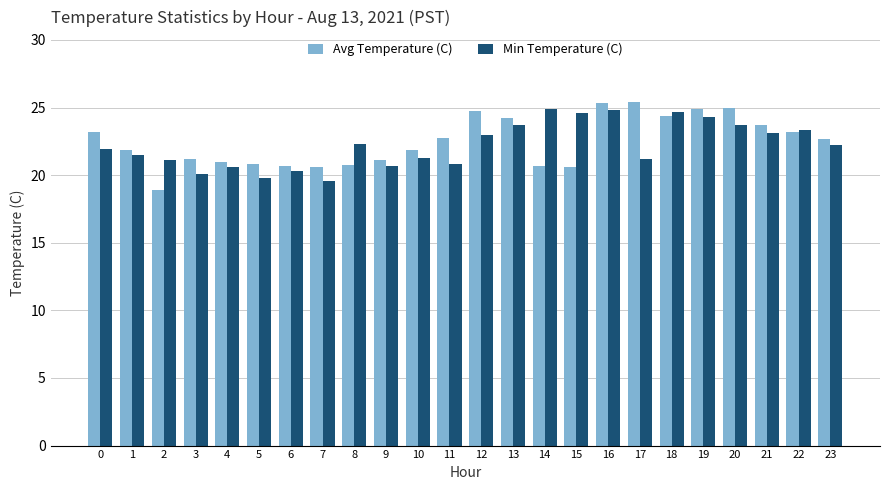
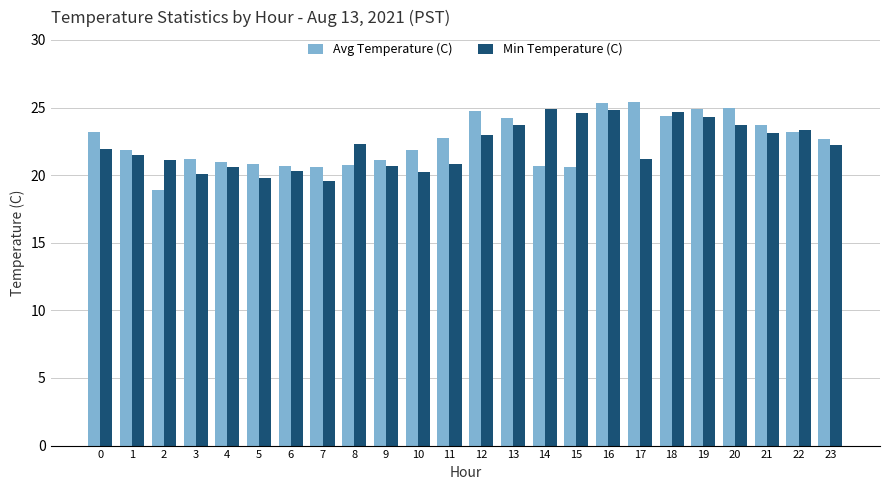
  {
    "Avg Temperature (C)": {
      "0": 23.2,
      "1": 21.9,
      "2": 18.9,
      "3": 21.2,
      "4": 21.0,
      "5": 20.8,
      "6": 20.7,
      "7": 20.6,
      "8": 20.7,
      "9": 21.2,
      "10": 21.9,
      "11": 22.8,
      "12": 24.8,
      "13": 24.2,
      "14": 20.7,
      "15": 20.6,
      "16": 25.4,
      "17": 25.4,
      "18": 24.4,
      "19": 24.9,
      "20": 25.0,
      "21": 23.7,
      "22": 23.2,
      "23": 22.7
    },
    "Min Temperature (C)": {
      "0": 21.9,
      "1": 21.5,
      "2": 21.1,
      "3": 20.1,
      "4": 20.6,
      "5": 19.8,
      "6": 20.3,
      "7": 19.6,
      "8": 22.3,
      "9": 20.7,
-     "10": 21.3,
+     "10": 20.2,
      "11": 20.8,
      "12": 23.0,
      "13": 23.7,
      "14": 24.9,
      "15": 24.6,
      "16": 24.8,
      "17": 21.2,
      "18": 24.7,
      "19": 24.3,
      "20": 23.7,
      "21": 23.1,
      "22": 23.3,
      "23": 22.2
    }
  }
